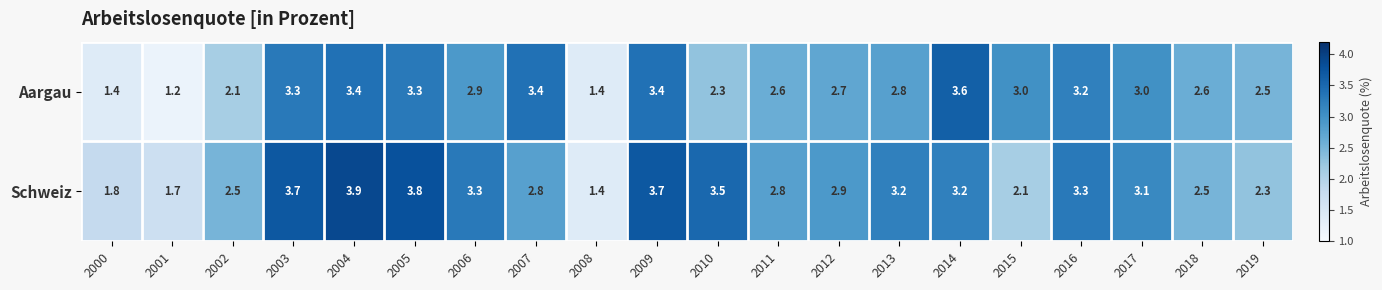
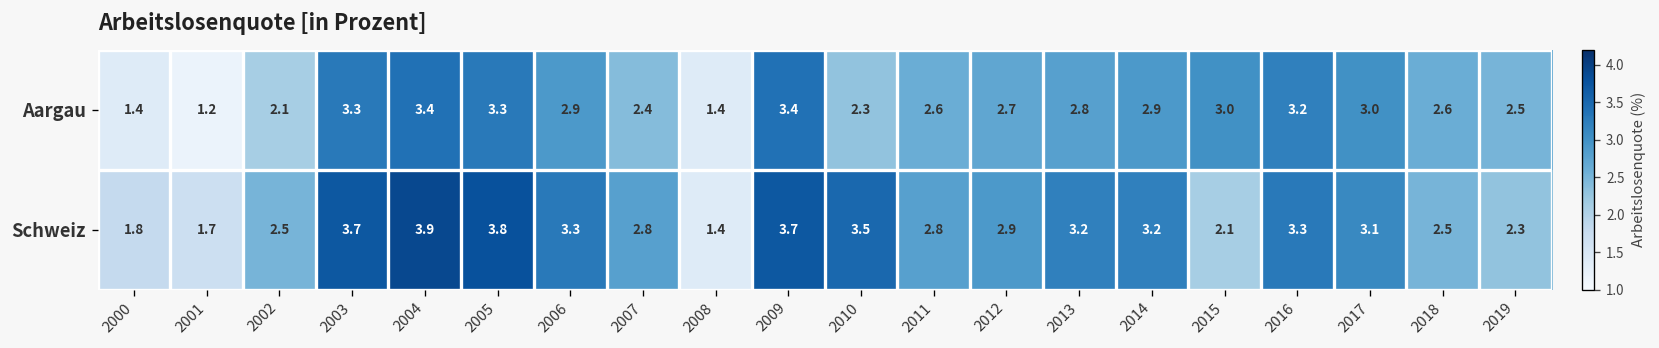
  {
    "Aargau": {
      "2000": 1.4,
      "2001": 1.2,
      "2002": 2.1,
      "2003": 3.3,
      "2004": 3.4,
      "2005": 3.3,
      "2006": 2.9,
-     "2007": 3.4,
+     "2007": 2.4,
      "2008": 1.4,
      "2009": 3.4,
      "2010": 2.3,
      "2011": 2.6,
      "2012": 2.7,
      "2013": 2.8,
-     "2014": 3.6,
+     "2014": 2.9,
      "2015": 3.0,
      "2016": 3.2,
      "2017": 3.0,
      "2018": 2.6,
      "2019": 2.5
    },
    "Schweiz": {
      "2000": 1.8,
      "2001": 1.7,
      "2002": 2.5,
      "2003": 3.7,
      "2004": 3.9,
      "2005": 3.8,
      "2006": 3.3,
      "2007": 2.8,
      "2008": 1.4,
      "2009": 3.7,
      "2010": 3.5,
      "2011": 2.8,
      "2012": 2.9,
      "2013": 3.2,
      "2014": 3.2,
      "2015": 2.1,
      "2016": 3.3,
      "2017": 3.1,
      "2018": 2.5,
      "2019": 2.3
    }
  }
